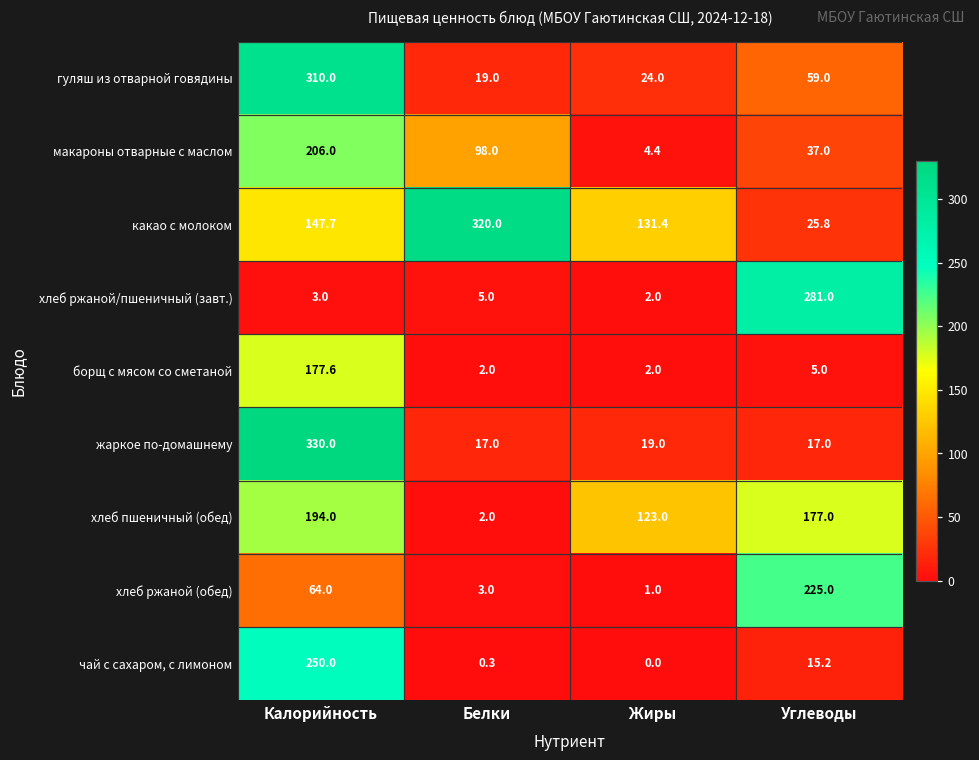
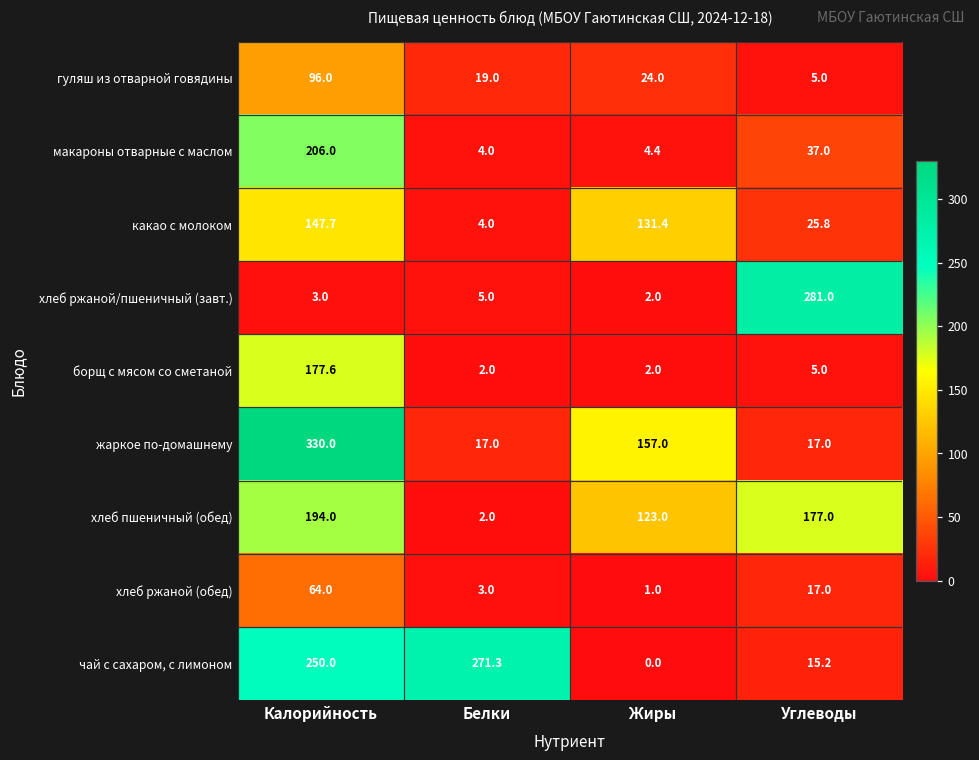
  {
    "гуляш из отварной говядины": {
-     "Калорийность": 310.0,
+     "Калорийность": 96.0,
      "Белки": 19.0,
      "Жиры": 24.0,
-     "Углеводы": 59.0
+     "Углеводы": 5.0
    },
    "макароны отварные с маслом": {
      "Калорийность": 206.0,
-     "Белки": 98.0,
+     "Белки": 4.0,
      "Жиры": 4.4,
      "Углеводы": 37.0
    },
    "какао с молоком": {
      "Калорийность": 147.7,
-     "Белки": 320.0,
+     "Белки": 4.0,
      "Жиры": 131.4,
      "Углеводы": 25.8
    },
    "хлеб ржаной/пшеничный (завт.)": {
      "Калорийность": 3.0,
      "Белки": 5.0,
      "Жиры": 2.0,
      "Углеводы": 281.0
    },
    "борщ с мясом со сметаной": {
      "Калорийность": 177.6,
      "Белки": 2.0,
      "Жиры": 2.0,
      "Углеводы": 5.0
    },
    "жаркое по-домашнему": {
      "Калорийность": 330.0,
      "Белки": 17.0,
-     "Жиры": 19.0,
+     "Жиры": 157.0,
      "Углеводы": 17.0
    },
    "хлеб пшеничный (обед)": {
      "Калорийность": 194.0,
      "Белки": 2.0,
      "Жиры": 123.0,
      "Углеводы": 177.0
    },
    "хлеб ржаной (обед)": {
      "Калорийность": 64.0,
      "Белки": 3.0,
      "Жиры": 1.0,
-     "Углеводы": 225.0
+     "Углеводы": 17.0
    },
    "чай с сахаром, с лимоном": {
      "Калорийность": 250.0,
-     "Белки": 0.3,
+     "Белки": 271.3,
      "Жиры": 0.0,
      "Углеводы": 15.2
    }
  }
